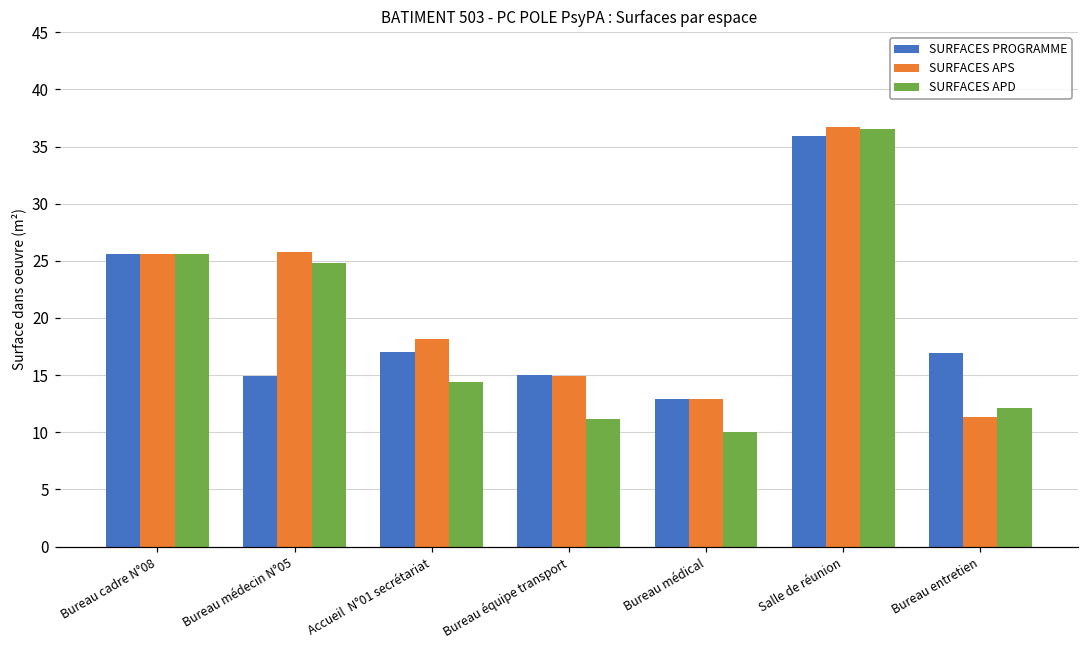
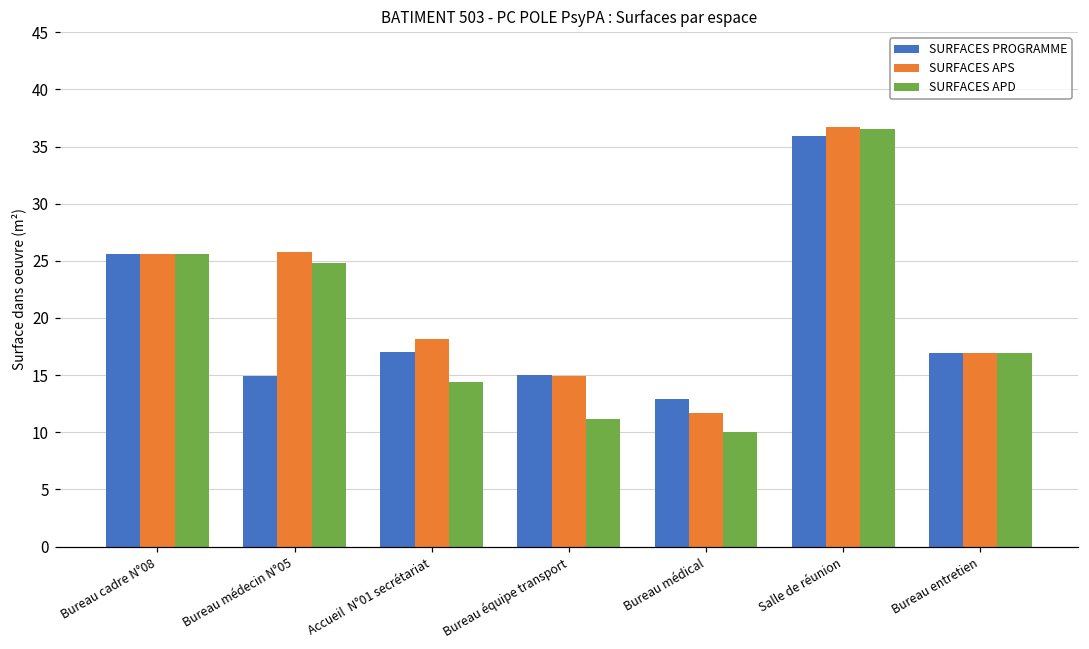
  {
    "SURFACES PROGRAMME": {
      "Bureau cadre N°08": 25.6,
      "Bureau médecin N°05": 15.0,
      "Accueil N°01 secrétariat": 17.0,
      "Bureau équipe transport": 15.0,
      "Bureau médical": 12.9,
      "Salle de réunion": 36.0,
      "Bureau entretien": 16.9
    },
    "SURFACES APS": {
      "Bureau cadre N°08": 25.6,
      "Bureau médecin N°05": 25.8,
      "Accueil N°01 secrétariat": 18.2,
      "Bureau équipe transport": 14.9,
-     "Bureau médical": 12.9,
+     "Bureau médical": 11.7,
      "Salle de réunion": 36.7,
-     "Bureau entretien": 11.4
+     "Bureau entretien": 16.9
    },
    "SURFACES APD": {
      "Bureau cadre N°08": 25.6,
      "Bureau médecin N°05": 24.8,
      "Accueil N°01 secrétariat": 14.4,
      "Bureau équipe transport": 11.1,
      "Bureau médical": 10.1,
      "Salle de réunion": 36.5,
-     "Bureau entretien": 12.2
+     "Bureau entretien": 16.9
    }
  }
